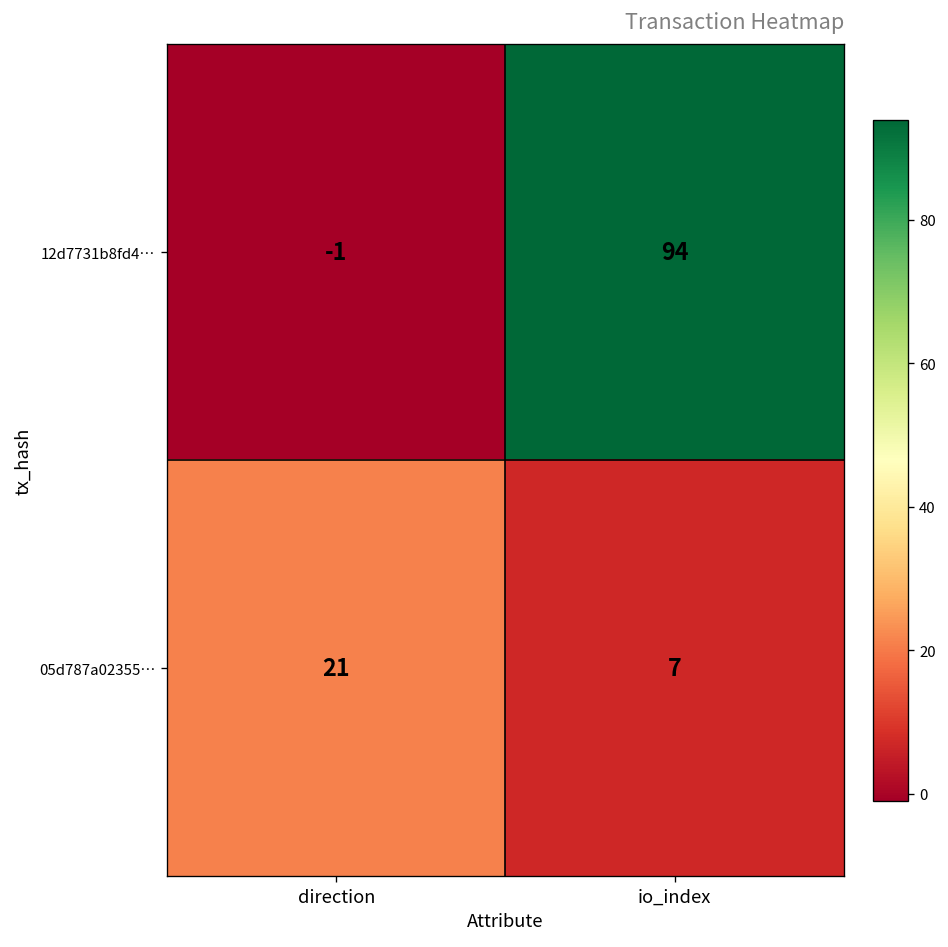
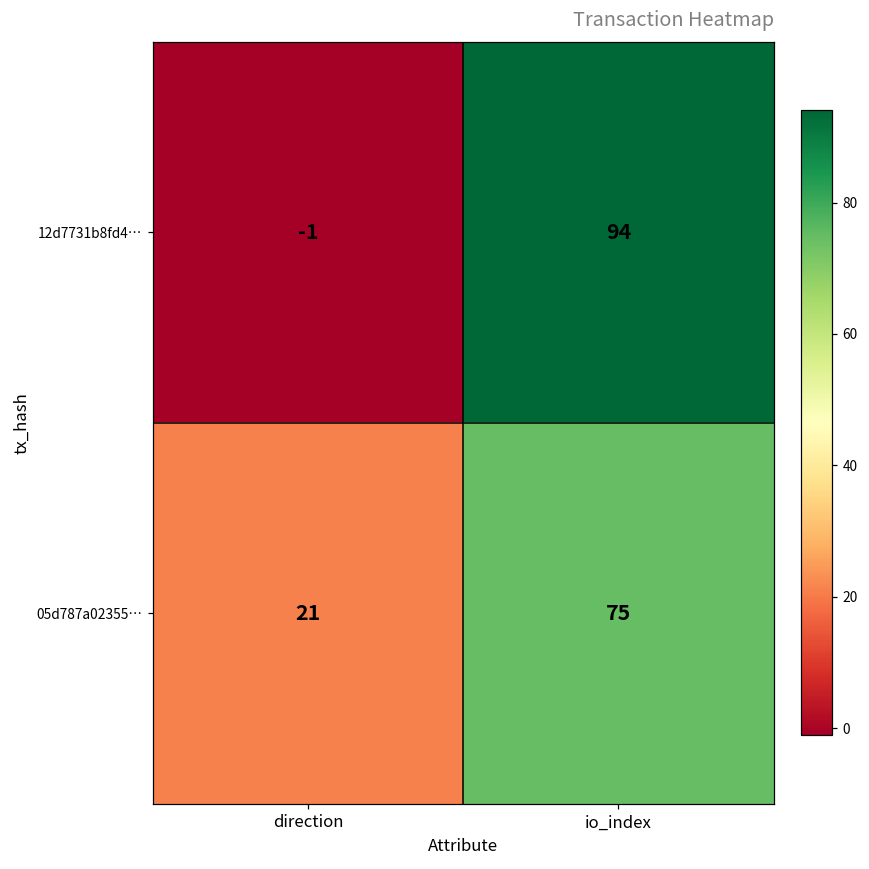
  {
    "12d7731b8fd4…": {
      "direction": -1,
      "io_index": 94
    },
    "05d787a02355…": {
      "direction": 21,
-     "io_index": 7
+     "io_index": 75
    }
  }
